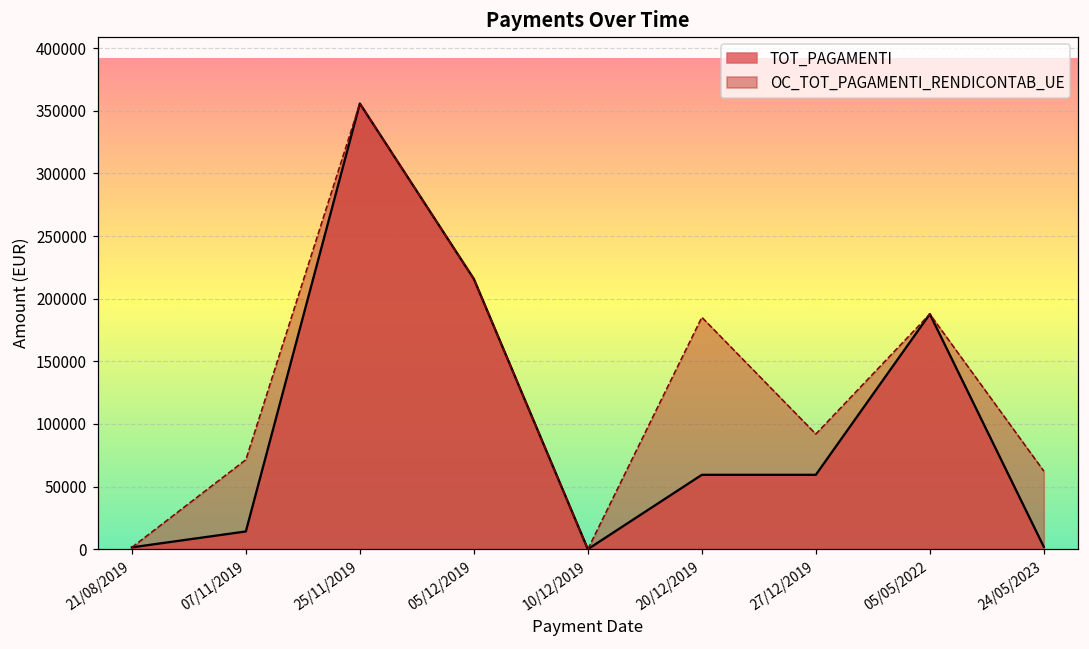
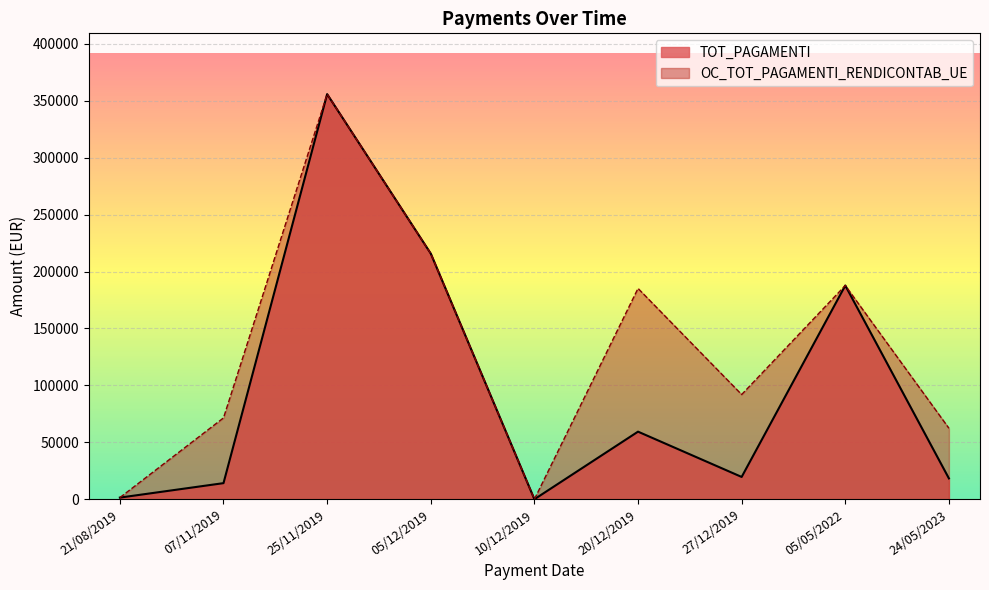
  {
    "TOT_PAGAMENTI": {
      "07/11/2019": 14000,
      "20/12/2019": 59000,
-     "27/12/2019": 59000,
-     "24/05/2023": 2000
+     "27/12/2019": 20000,
+     "24/05/2023": 18000
    },
    "OC_TOT_PAGAMENTI_RENDICONTAB_UE": {
      "07/11/2019": 72000,
      "20/12/2019": 185000,
      "27/12/2019": 92000,
      "24/05/2023": 62000
    }
  }
